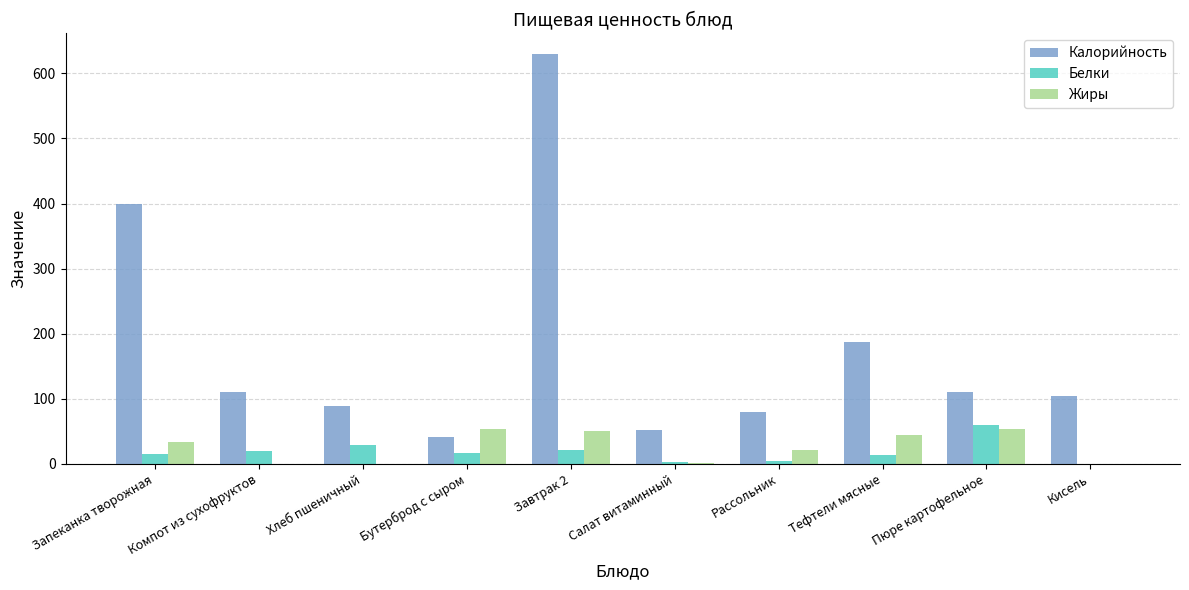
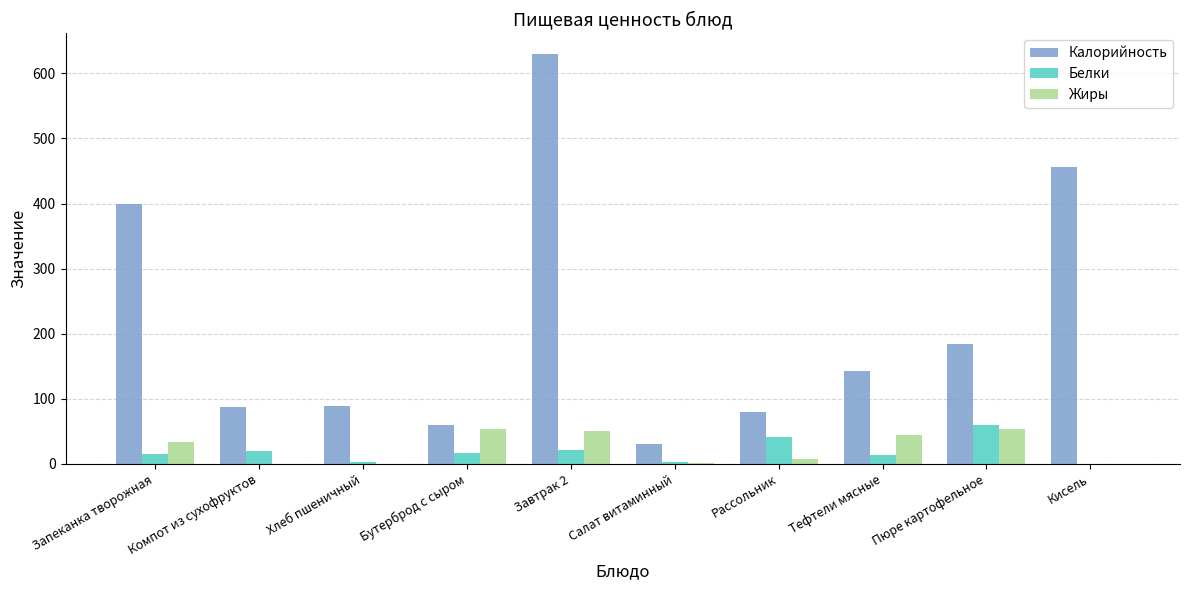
  {
    "Калорийность": {
      "Запеканка творожная": 400,
-     "Компот из сухофруктов": 110,
+     "Компот из сухофруктов": 90,
      "Хлеб пшеничный": 90,
-     "Бутерброд с сыром": 40,
+     "Бутерброд с сыром": 60,
      "Завтрак 2": 630,
-     "Салат витаминный": 50,
+     "Салат витаминный": 30,
      "Рассольник": 80,
-     "Тефтели мясные": 190,
-     "Пюре картофельное": 110,
-     "Кисель": 110
+     "Тефтели мясные": 140,
+     "Пюре картофельное": 180,
+     "Кисель": 460
    },
    "Белки": {
      "Запеканка творожная": 20,
      "Компот из сухофруктов": 20,
-     "Хлеб пшеничный": 30,
+     "Хлеб пшеничный": 0,
      "Бутерброд с сыром": 20,
      "Завтрак 2": 20,
-     "Рассольник": 0,
+     "Рассольник": 40,
      "Тефтели мясные": 10,
      "Пюре картофельное": 60,
      "Кисель": 0
    },
    "Жиры": {
      "Запеканка творожная": 30,
      "Компот из сухофруктов": 0,
      "Хлеб пшеничный": 0,
      "Бутерброд с сыром": 50,
      "Завтрак 2": 50,
-     "Рассольник": 20,
+     "Рассольник": 10,
      "Тефтели мясные": 40,
      "Пюре картофельное": 50
    }
  }
